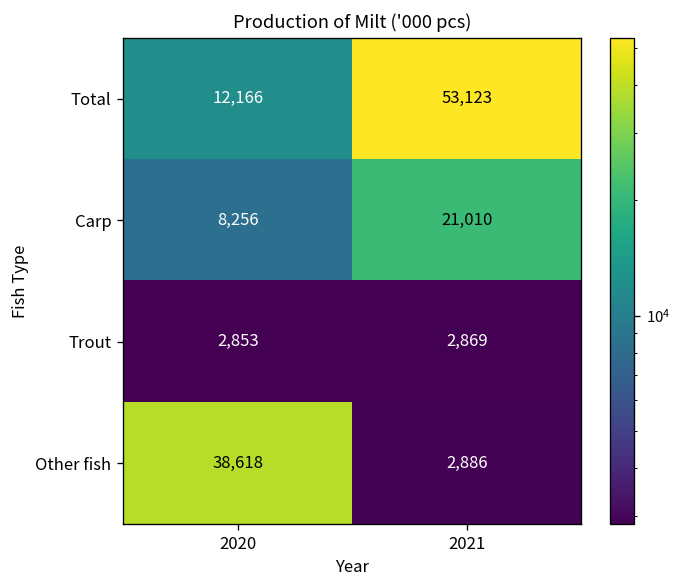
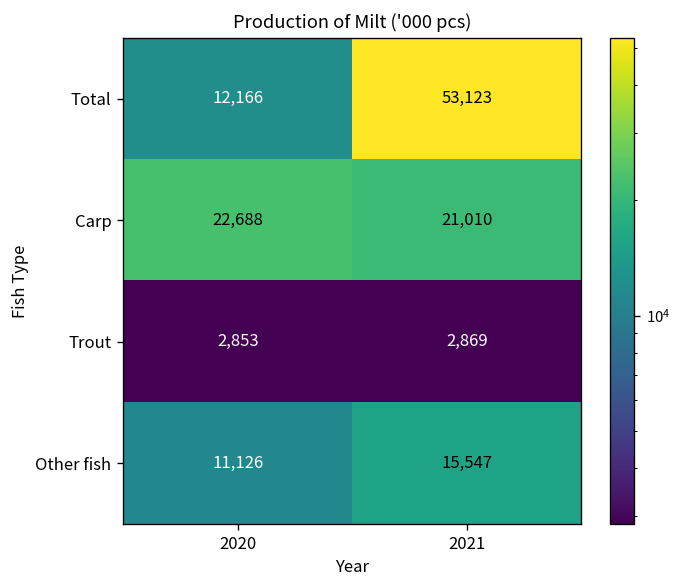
  {
    "Total": {
      "2020": "12,166",
      "2021": "53,123"
    },
    "Carp": {
-     "2020": "8,256",
+     "2020": "22,688",
      "2021": "21,010"
    },
    "Trout": {
      "2020": "2,853",
      "2021": "2,869"
    },
    "Other fish": {
-     "2020": "38,618",
-     "2021": "2,886"
+     "2020": "11,126",
+     "2021": "15,547"
    }
  }
